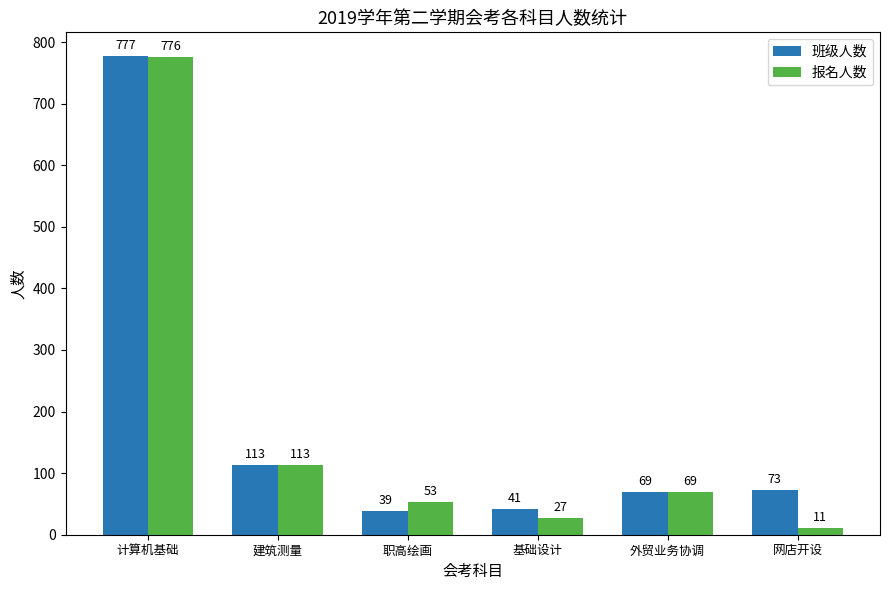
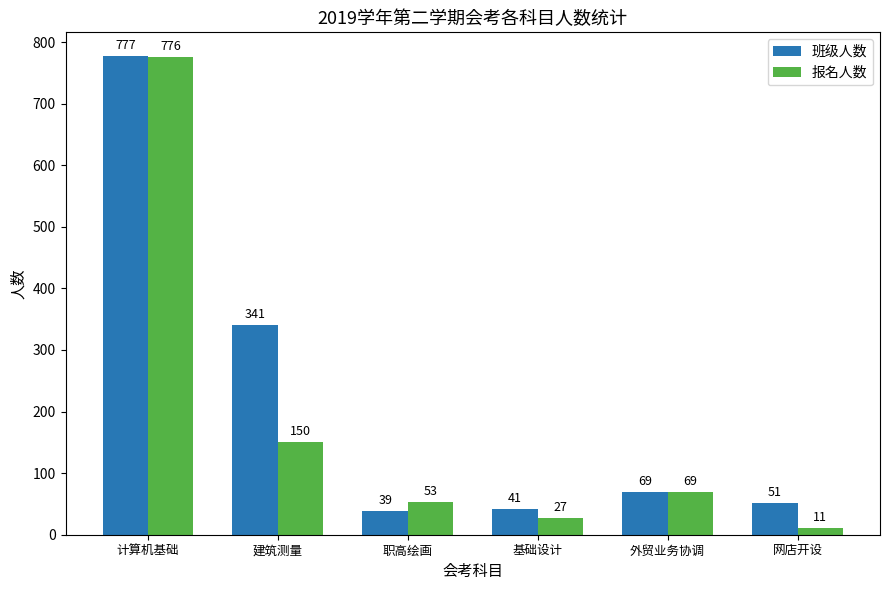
  {
    "班级人数": {
      "计算机基础": 777,
-     "建筑测量": 113,
+     "建筑测量": 341,
      "职高绘画": 39,
      "基础设计": 41,
      "外贸业务协调": 69,
-     "网店开设": 73
+     "网店开设": 51
    },
    "报名人数": {
      "计算机基础": 776,
-     "建筑测量": 113,
+     "建筑测量": 150,
      "职高绘画": 53,
      "基础设计": 27,
      "外贸业务协调": 69,
      "网店开设": 11
    }
  }
